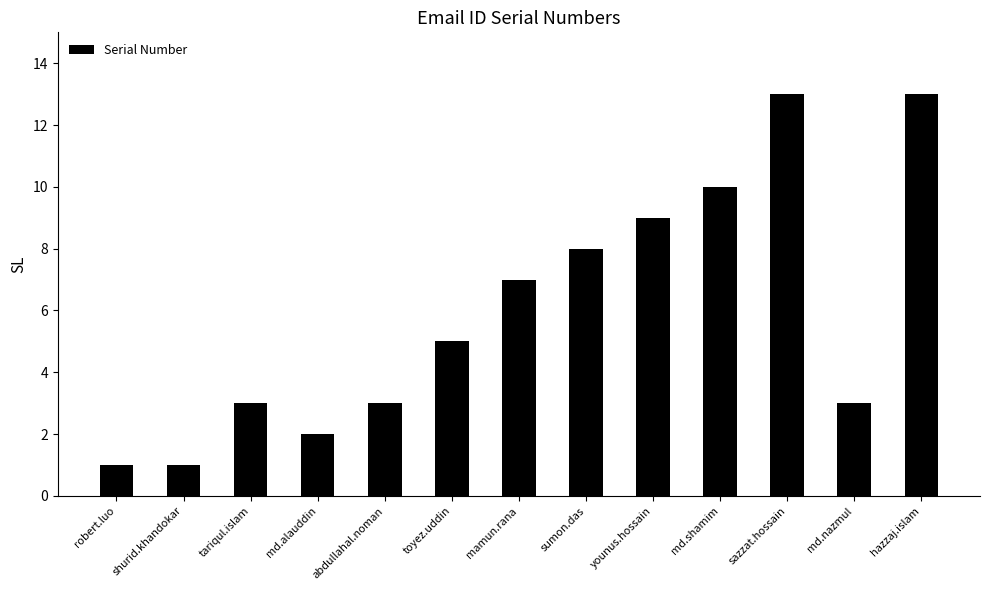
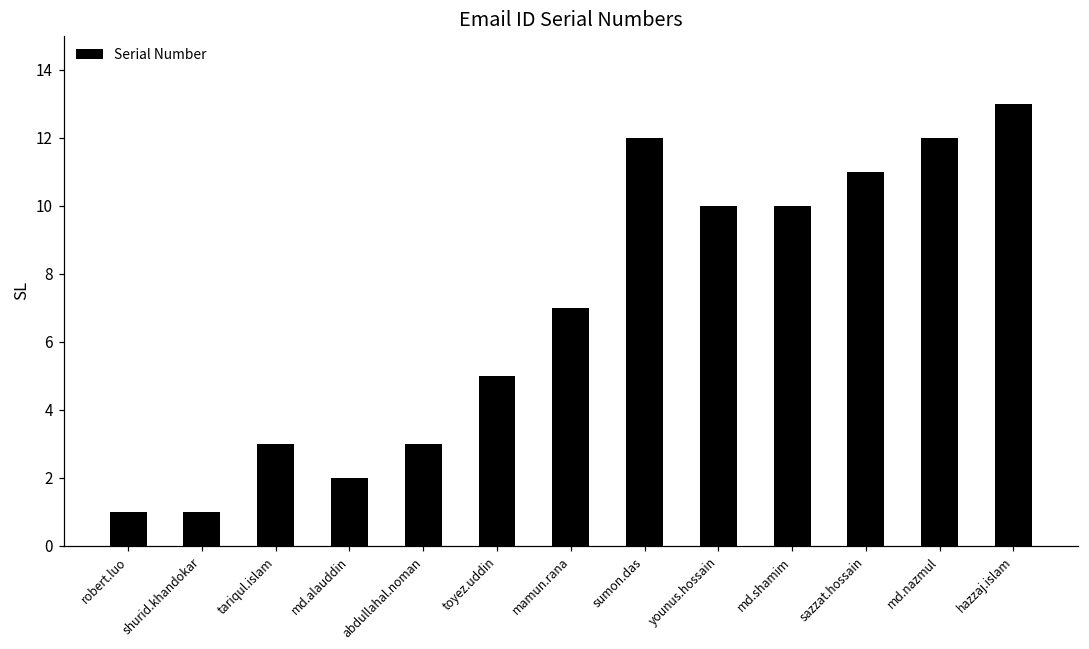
  {
    "robert.luo": 1,
    "shurid.khandokar": 1,
    "tariqul.islam": 3,
    "md.alauddin": 2,
    "abdullahal.noman": 3,
    "toyez.uddin": 5,
    "mamun.rana": 7,
-   "sumon.das": 8,
-   "younus.hossain": 9,
+   "sumon.das": 12,
+   "younus.hossain": 10,
    "md.shamim": 10,
-   "sazzat.hossain": 13,
-   "md.nazmul": 3,
+   "sazzat.hossain": 11,
+   "md.nazmul": 12,
    "hazzaj.islam": 13
  }
